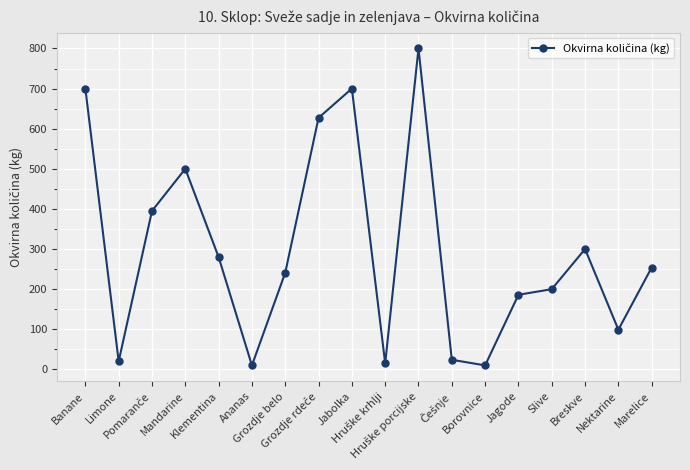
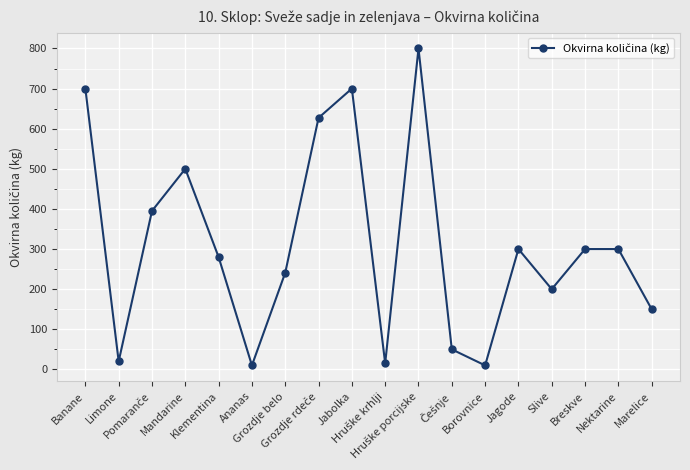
  {
    "Banane": 700,
    "Limone": 20,
    "Pomaranče": 400,
    "Mandarine": 500,
    "Klementina": 280,
    "Ananas": 10,
    "Grozdje belo": 240,
    "Grozdje rdeče": 630,
    "Jabolka": 700,
    "Hruške krhlji": 20,
    "Hruške porcijske": 800,
-   "Češnje": 20,
+   "Češnje": 50,
    "Borovnice": 10,
-   "Jagode": 190,
+   "Jagode": 300,
    "Slive": 200,
    "Breskve": 300,
-   "Nektarine": 100,
-   "Marelice": 250
+   "Nektarine": 300,
+   "Marelice": 150
  }
